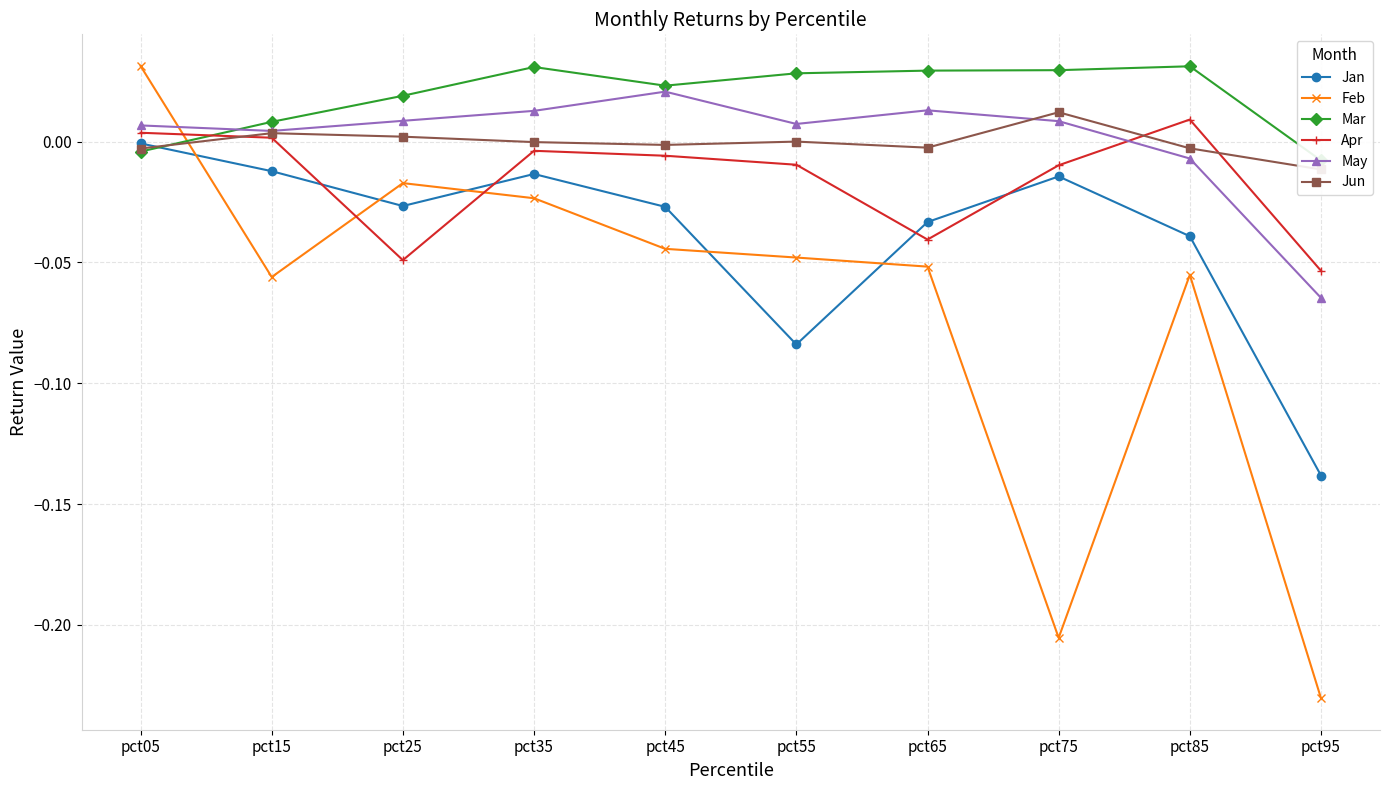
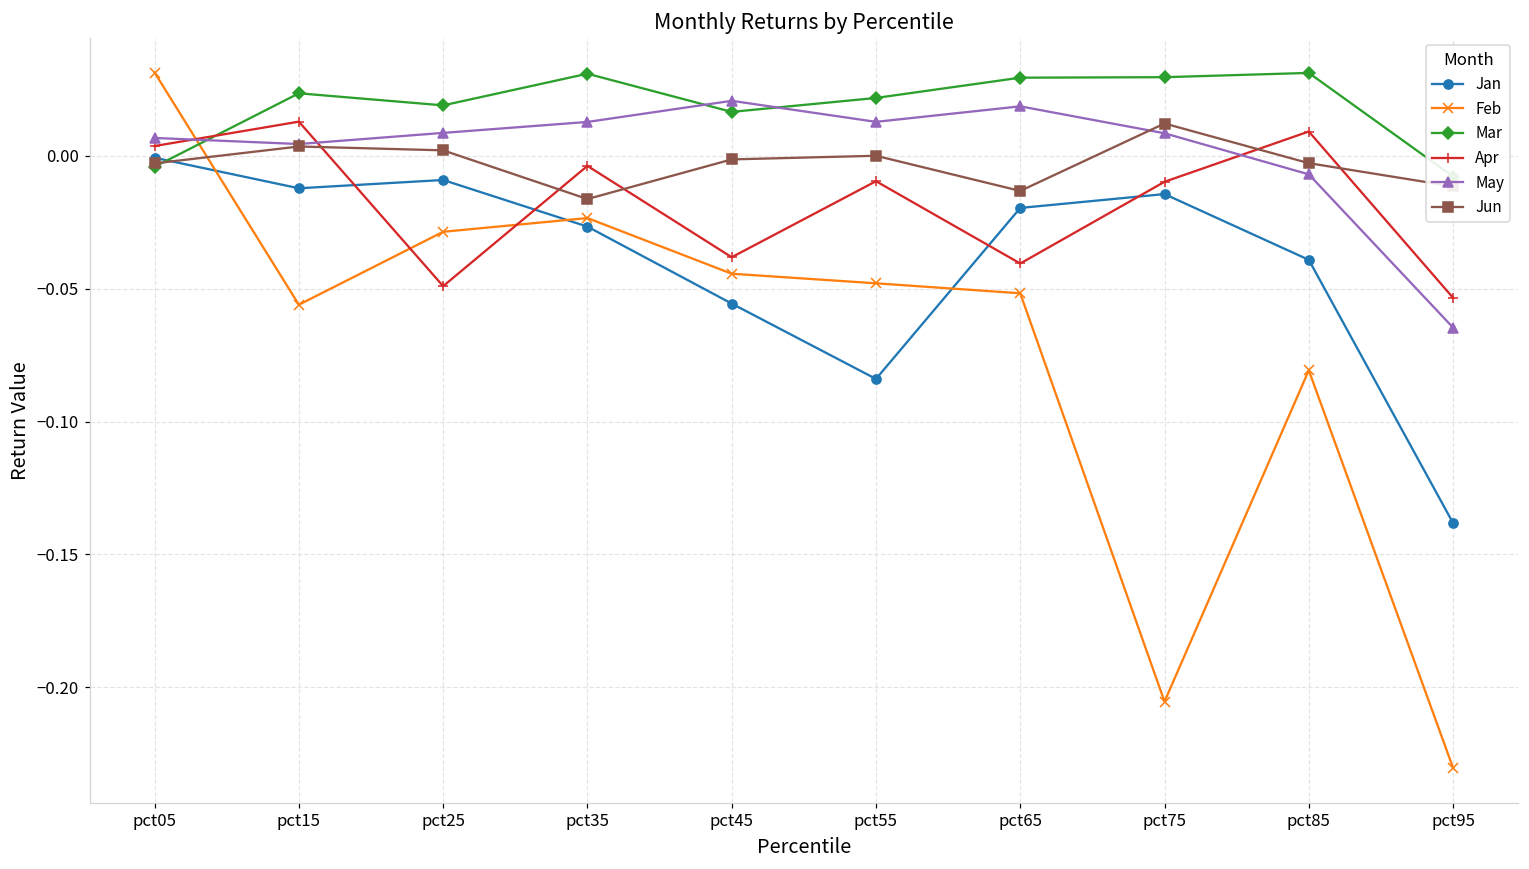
  {
    "Jan": {
      "pct05": -0.001,
      "pct15": -0.012,
-     "pct25": -0.027,
-     "pct35": -0.013,
-     "pct45": -0.027,
+     "pct25": -0.009,
+     "pct35": -0.027,
+     "pct45": -0.056,
      "pct55": -0.084,
-     "pct65": -0.033,
+     "pct65": -0.020,
      "pct75": -0.014,
      "pct85": -0.039,
      "pct95": -0.138
    },
    "Feb": {
      "pct05": 0.031,
      "pct15": -0.056,
-     "pct25": -0.017,
+     "pct25": -0.029,
      "pct35": -0.023,
      "pct45": -0.044,
      "pct55": -0.048,
      "pct65": -0.052,
      "pct75": -0.205,
-     "pct85": -0.055,
+     "pct85": -0.081,
      "pct95": -0.230
    },
    "Mar": {
      "pct05": -0.004,
-     "pct15": 0.008,
+     "pct15": 0.023,
      "pct25": 0.019,
      "pct35": 0.031,
-     "pct45": 0.023,
-     "pct55": 0.028,
+     "pct45": 0.016,
+     "pct55": 0.022,
      "pct65": 0.029,
      "pct75": 0.030,
      "pct85": 0.031
    },
    "Apr": {
      "pct05": 0.004,
-     "pct15": 0.002,
+     "pct15": 0.013,
      "pct25": -0.049,
      "pct35": -0.004,
-     "pct45": -0.006,
+     "pct45": -0.038,
      "pct55": -0.010,
      "pct65": -0.041,
      "pct75": -0.010,
      "pct85": 0.009,
      "pct95": -0.053
    },
    "May": {
      "pct05": 0.007,
      "pct25": 0.009,
      "pct35": 0.013,
      "pct45": 0.021,
-     "pct55": 0.007,
-     "pct65": 0.013,
+     "pct55": 0.013,
+     "pct65": 0.019,
      "pct75": 0.008,
      "pct85": -0.007,
      "pct95": -0.065
    },
    "Jun": {
      "pct05": -0.003,
      "pct25": 0.002,
-     "pct35": 0.000,
+     "pct35": -0.016,
      "pct45": -0.001,
      "pct55": 0.000,
-     "pct65": -0.003,
+     "pct65": -0.013,
      "pct75": 0.012,
      "pct85": -0.003
    }
  }
